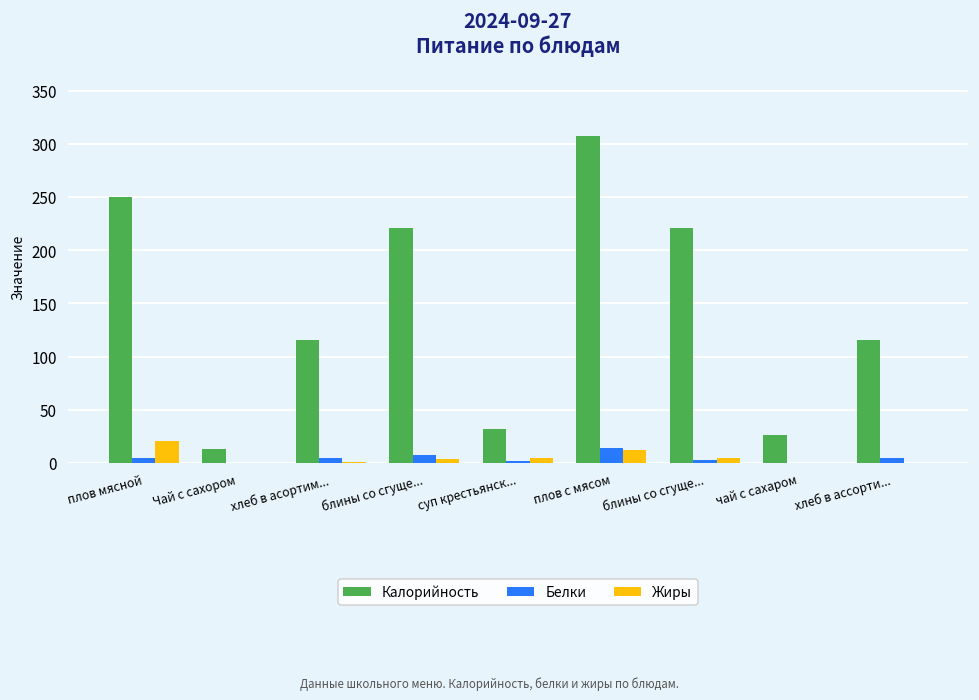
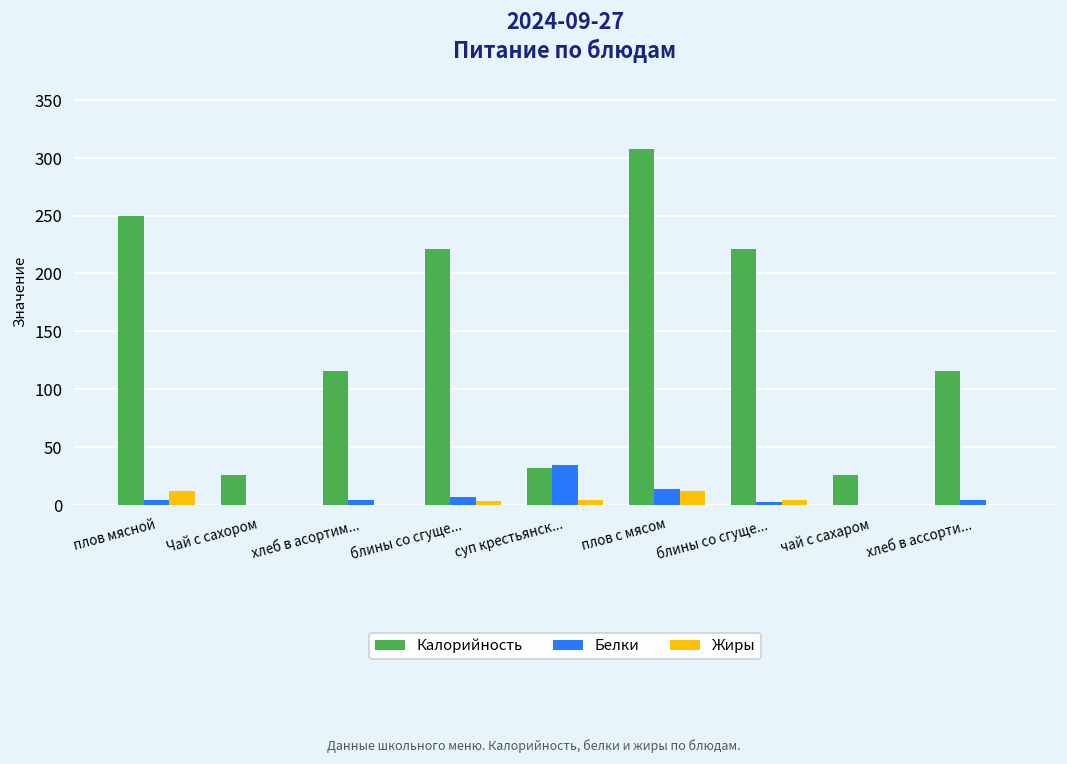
  {
    "Калорийность": {
      "плов мясной": 250,
-     "Чай с сахором": 10,
+     "Чай с сахором": 30,
      "хлеб в асортим...": 120,
      "суп крестьянск...": 30,
      "плов с мясом": 310,
      "чай с сахаром": 30,
      "хлеб в ассорти...": 120
    },
    "Белки": {
      "плов мясной": 0,
      "Чай с сахором": 0,
      "хлеб в асортим...": 0,
-     "суп крестьянск...": 0,
+     "суп крестьянск...": 40,
      "плов с мясом": 10,
      "хлеб в ассорти...": 0
    },
    "Жиры": {
-     "плов мясной": 20,
+     "плов мясной": 10,
      "Чай с сахором": 0,
      "суп крестьянск...": 0,
      "плов с мясом": 10,
      "чай с сахаром": 0,
      "хлеб в ассорти...": 0
    }
  }
